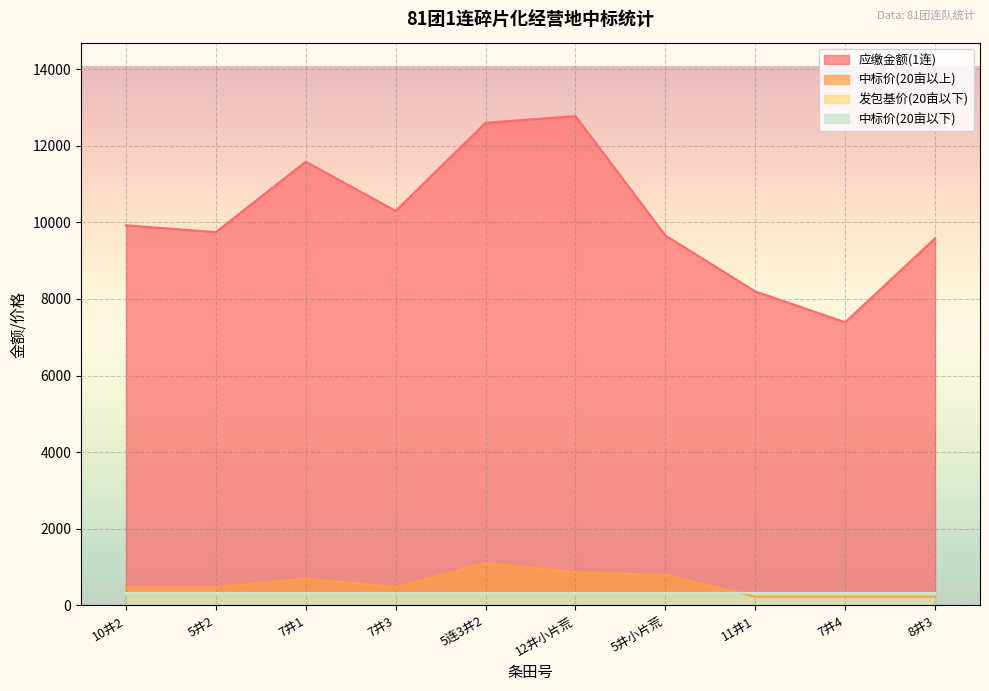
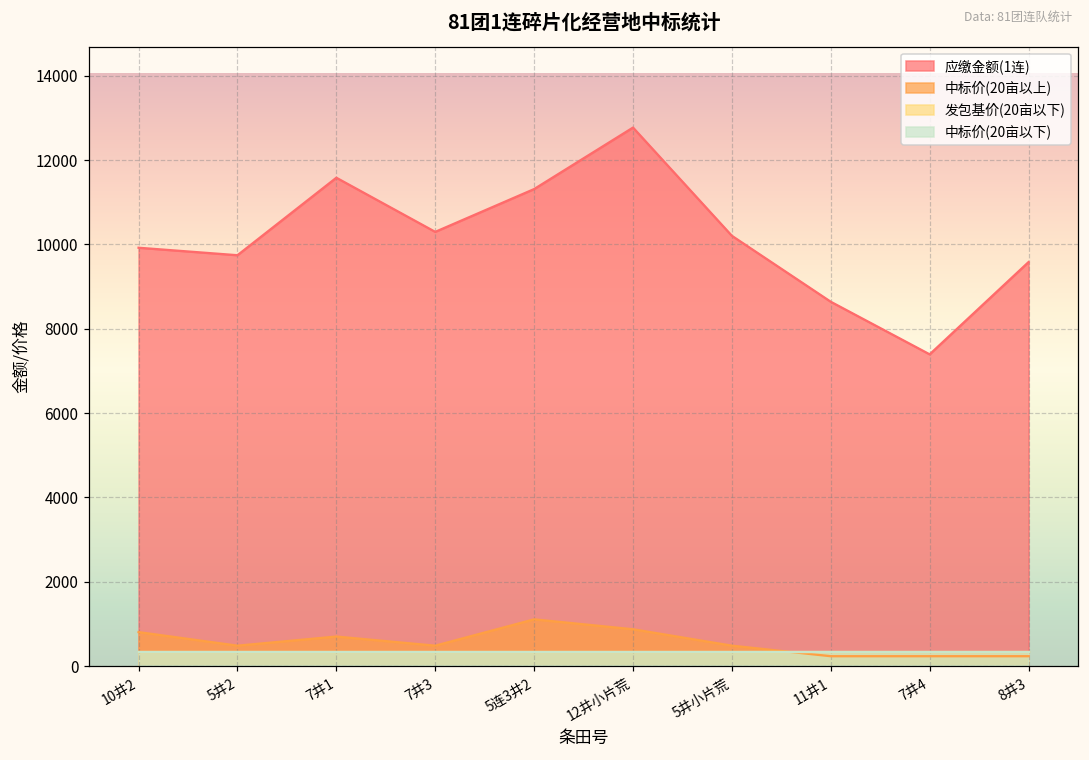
  {
    "应缴金额(1连)": {
      "10井2": 9900,
      "5井2": 9700,
      "7井1": 11600,
      "7井3": 10300,
-     "5连3井2": 12600,
+     "5连3井2": 11300,
      "12井小片荒": 12800,
-     "5井小片荒": 9700,
-     "11井1": 8200,
+     "5井小片荒": 10200,
+     "11井1": 8600,
      "7井4": 7400,
      "8井3": 9600
    },
    "中标价(20亩以上)": {
-     "10井2": 500,
+     "10井2": 800,
      "5井2": 500,
      "7井1": 700,
      "7井3": 500,
      "5连3井2": 1100,
      "12井小片荒": 900,
-     "5井小片荒": 800,
+     "5井小片荒": 500,
      "11井1": 200,
      "7井4": 200,
      "8井3": 200
    },
    "中标价(20亩以下)": {
      "10井2": 300,
      "5井2": 300,
      "7井1": 300,
      "7井3": 300,
      "5连3井2": 300,
      "12井小片荒": 300,
      "5井小片荒": 300,
      "11井1": 300,
      "7井4": 300,
      "8井3": 300
    }
  }
